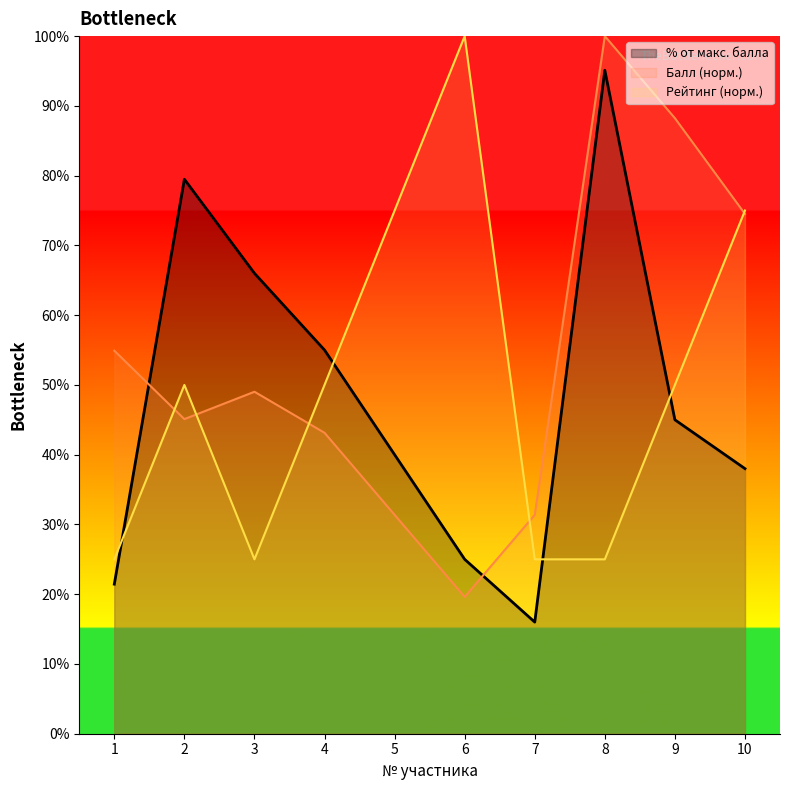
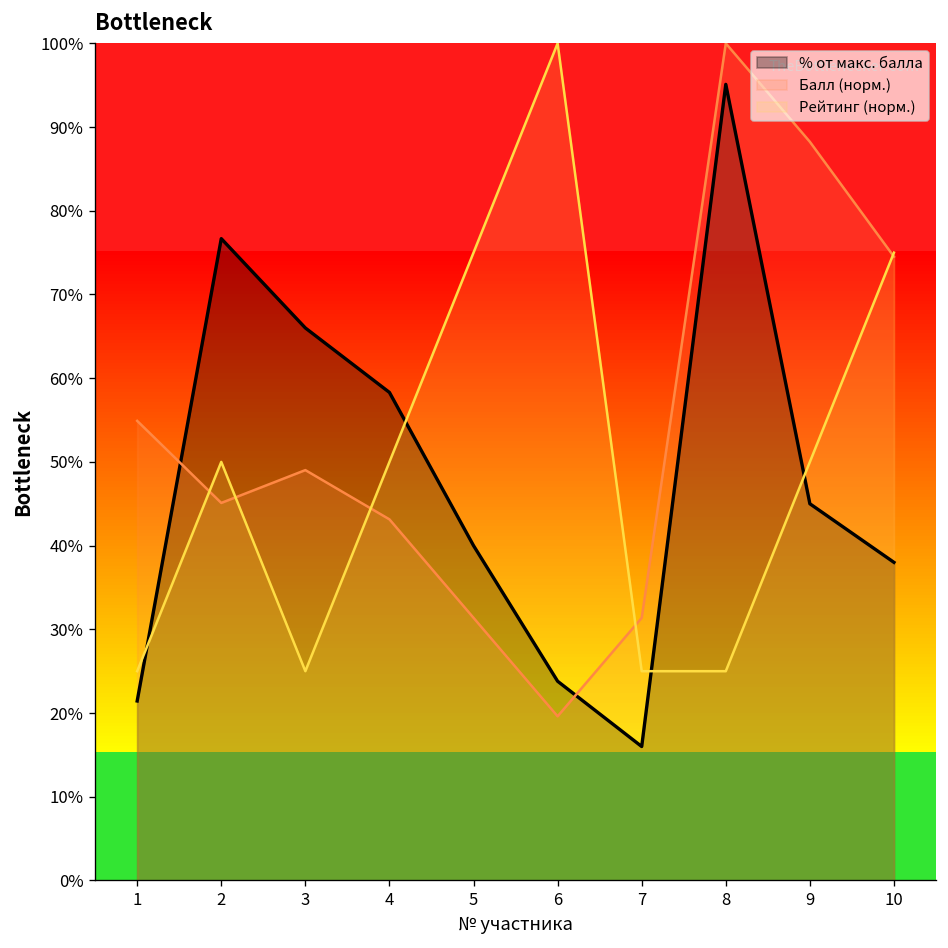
  {
    "% от макс. балла": {
      "1": "21%",
-     "2": "79%",
+     "2": "77%",
      "3": "66%",
-     "4": "55%",
+     "4": "58%",
      "5": "40%",
-     "6": "25%",
+     "6": "24%",
      "7": "16%",
      "8": "95%",
      "9": "45%",
      "10": "38%"
    }
  }
